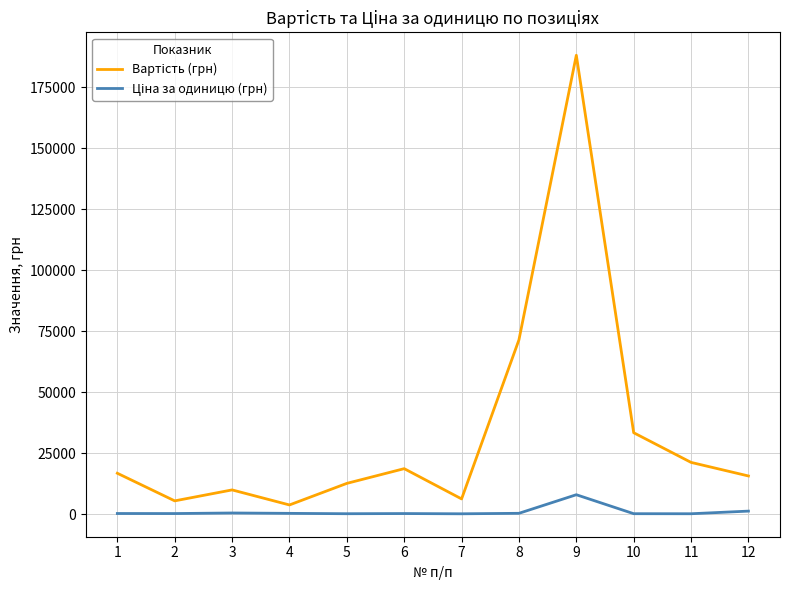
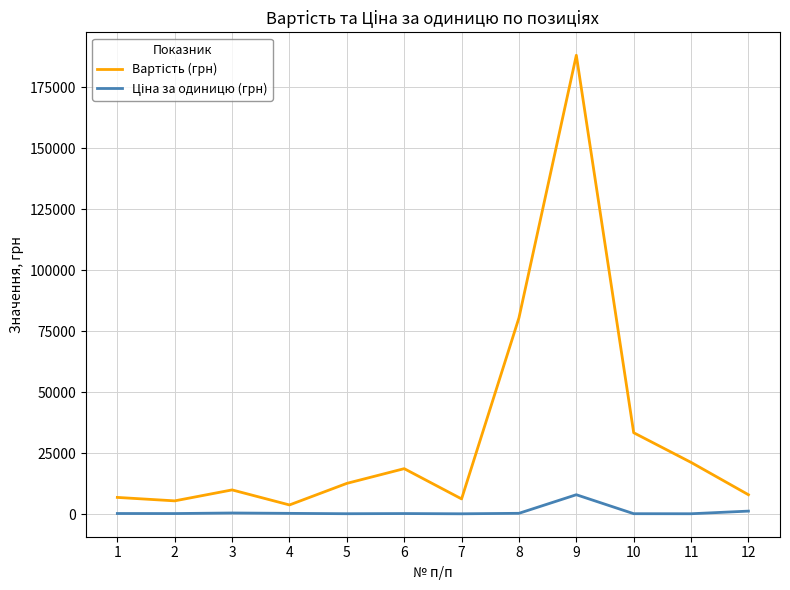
  {
    "Вартість (грн)": {
-     "1": 17000,
+     "1": 7000,
      "2": 5000,
      "3": 10000,
      "4": 4000,
      "5": 13000,
      "6": 19000,
      "7": 6000,
-     "8": 71000,
+     "8": 80000,
      "9": 188000,
      "10": 33000,
      "11": 21000,
-     "12": 16000
+     "12": 8000
    },
    "Ціна за одиницю (грн)": {
      "1": 0,
      "2": 0,
      "3": 0,
      "4": 0,
      "5": 0,
      "6": 0,
      "7": 0,
      "8": 0,
      "9": 8000,
      "10": 0,
      "11": 0,
      "12": 1000
    }
  }
